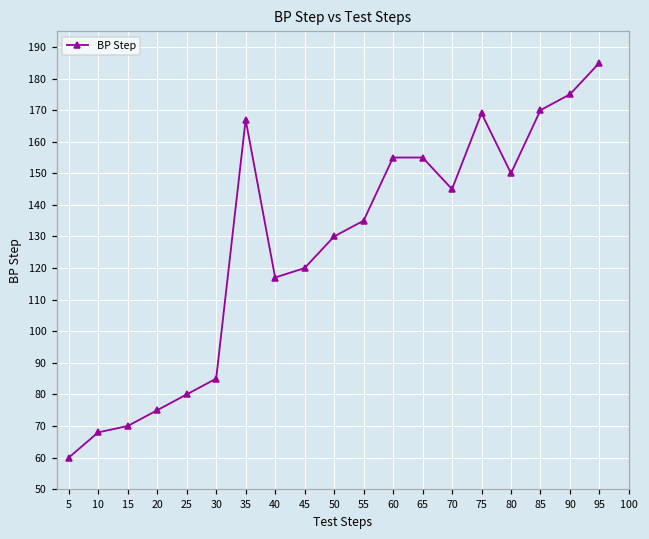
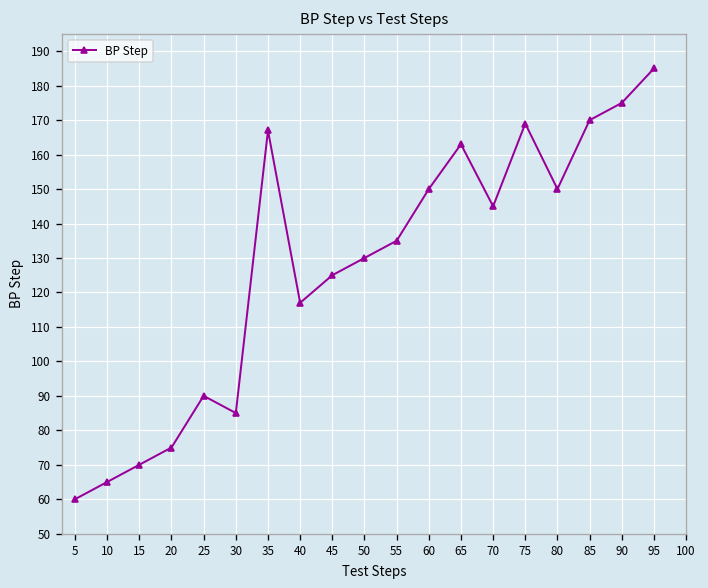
  {
    "5": 60,
-   "10": 68,
+   "10": 65,
    "15": 70,
    "20": 75,
-   "25": 80,
+   "25": 90,
    "30": 85,
    "35": 167,
    "40": 117,
-   "45": 120,
+   "45": 125,
    "50": 130,
    "55": 135,
-   "60": 155,
-   "65": 155,
+   "60": 150,
+   "65": 163,
    "70": 145,
    "75": 169,
    "80": 150,
    "85": 170,
    "90": 175,
    "95": 185
  }
